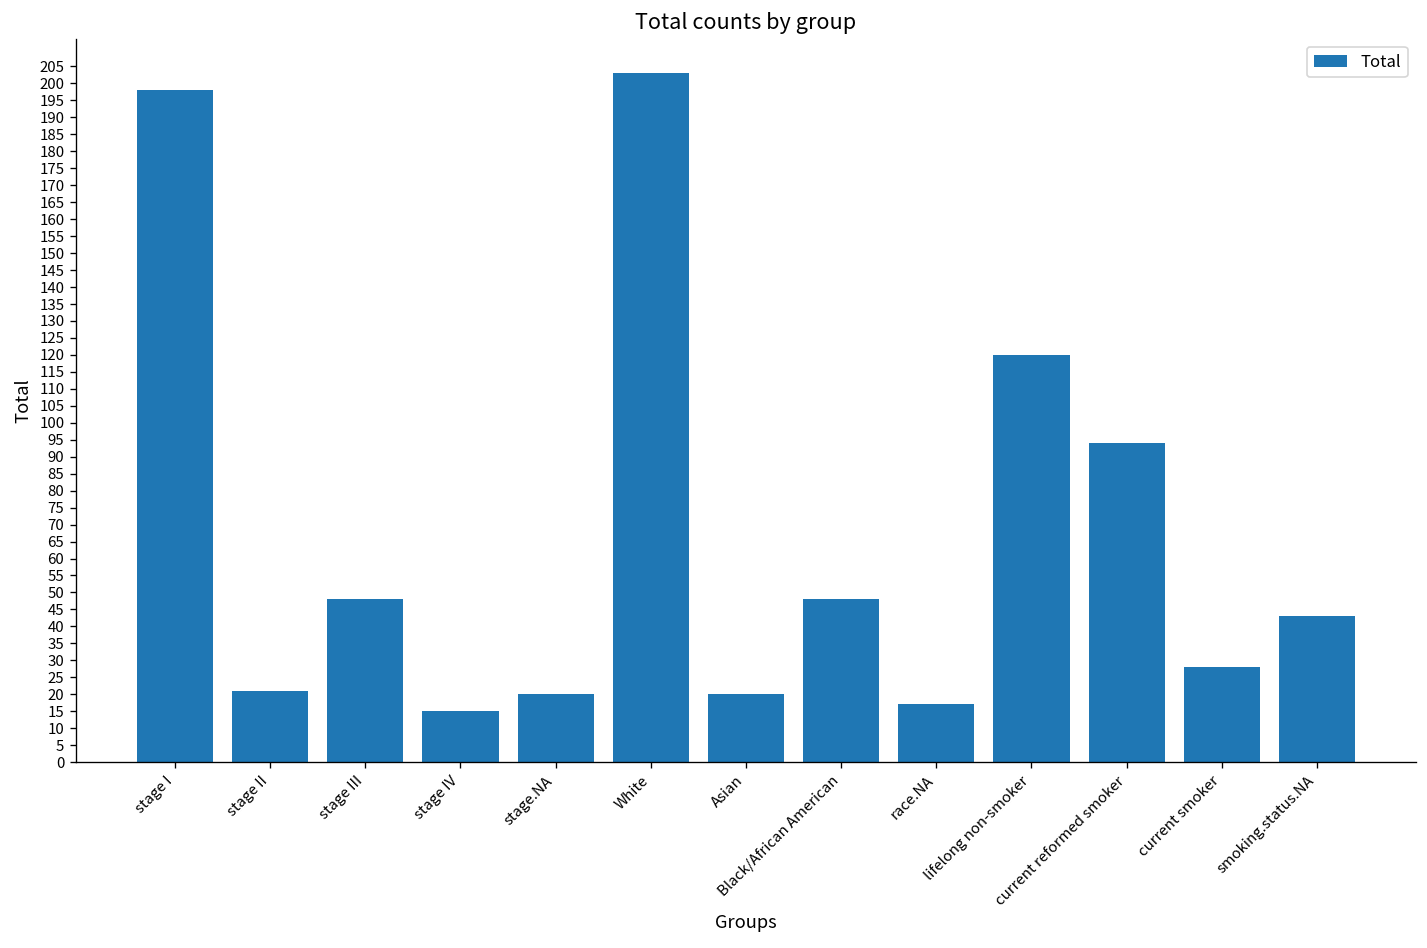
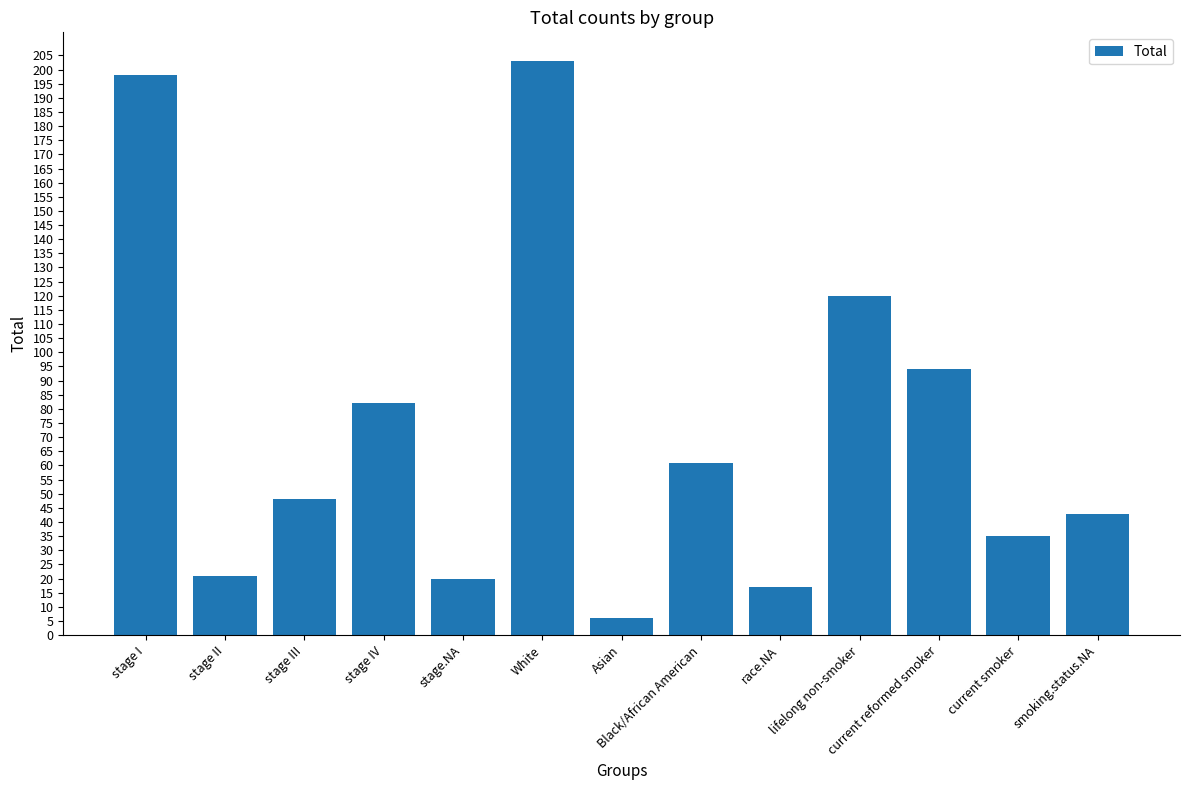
  {
    "stage I": 198,
    "stage II": 21,
    "stage III": 48,
-   "stage IV": 15,
+   "stage IV": 82,
    "stage.NA": 20,
    "White": 203,
-   "Asian": 20,
-   "Black/African American": 48,
+   "Asian": 6,
+   "Black/African American": 61,
    "race.NA": 17,
    "lifelong non-smoker": 120,
    "current reformed smoker": 94,
-   "current smoker": 28,
+   "current smoker": 35,
    "smoking.status.NA": 43
  }
